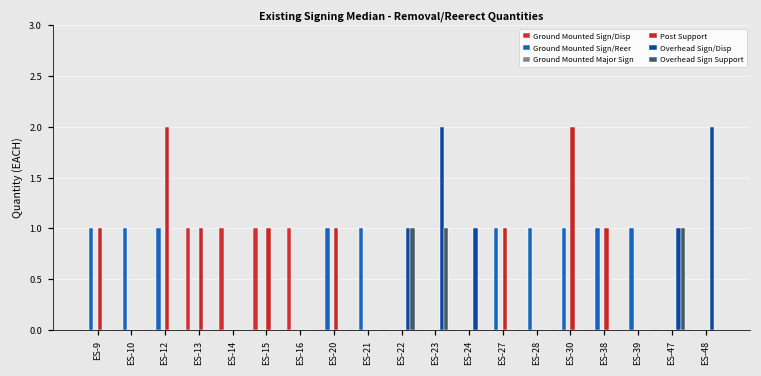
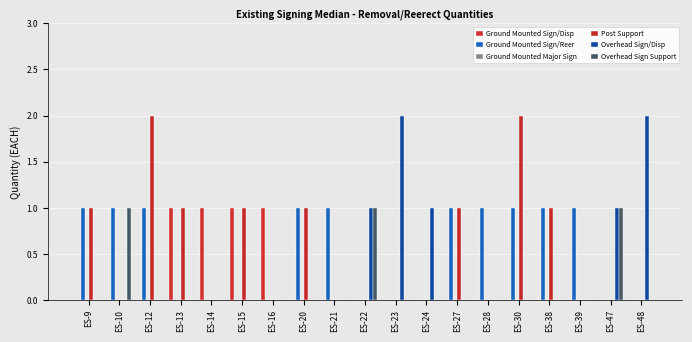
  {
    "Ground Mounted Major Sign": {
      "ES-9": 0,
      "ES-10": 0,
      "ES-12": 0,
      "ES-13": 0,
      "ES-14": 0,
      "ES-15": 0,
      "ES-16": 0,
      "ES-20": 0,
      "ES-21": 0,
      "ES-22": 0,
      "ES-23": 0,
      "ES-24": 0,
      "ES-27": 0,
      "ES-28": 0,
      "ES-30": 0,
      "ES-38": 0,
      "ES-39": 0,
      "ES-47": 0,
      "ES-48": 0
    },
    "Overhead Sign Support": {
      "ES-9": 0,
-     "ES-10": 0,
+     "ES-10": 1,
      "ES-12": 0,
      "ES-13": 0,
      "ES-14": 0,
      "ES-15": 0,
      "ES-16": 0,
      "ES-20": 0,
      "ES-21": 0,
      "ES-22": 1,
-     "ES-23": 1,
+     "ES-23": 0,
      "ES-24": 0,
      "ES-27": 0,
      "ES-28": 0,
      "ES-30": 0,
      "ES-38": 0,
      "ES-39": 0,
      "ES-47": 1,
      "ES-48": 0
    }
  }
